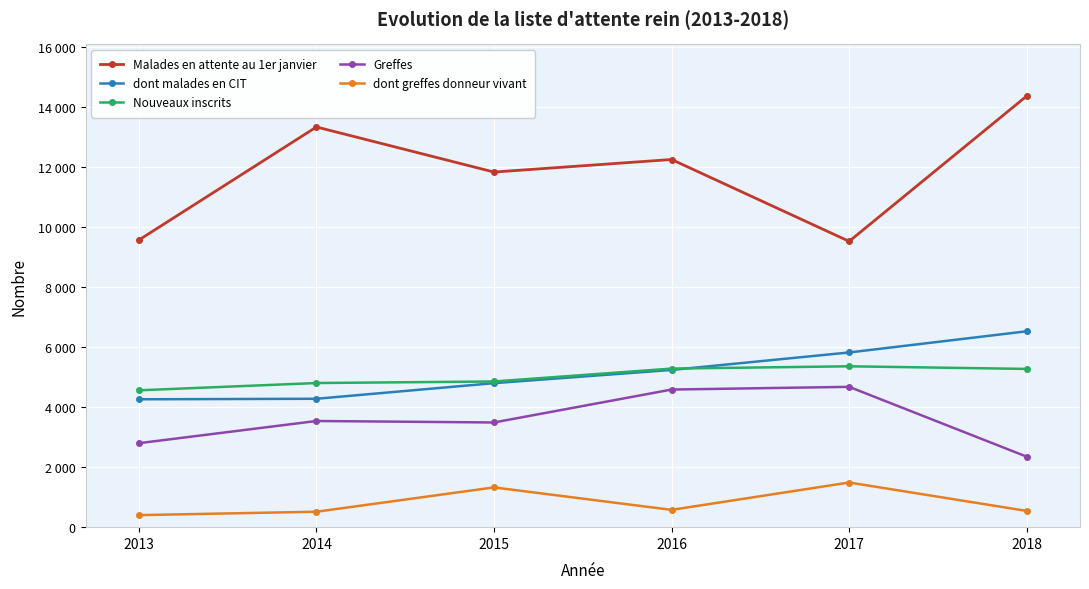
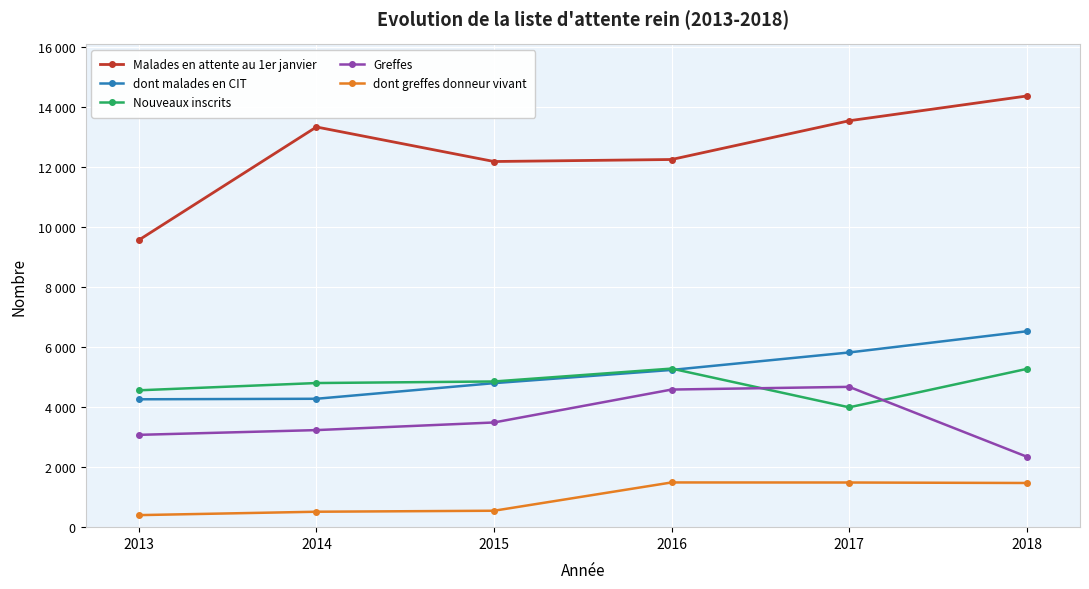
  {
    "Malades en attente au 1er janvier": {
      "2013": 9600,
      "2014": 13300,
-     "2015": 11800,
+     "2015": 12200,
      "2016": 12200,
-     "2017": 9500,
+     "2017": 13500,
      "2018": 14400
    },
    "dont malades en CIT": {
      "2013": 4300,
      "2014": 4300,
      "2017": 5800,
      "2018": 6500
    },
    "Nouveaux inscrits": {
      "2013": 4600,
      "2014": 4800,
-     "2017": 5400,
+     "2017": 4000,
      "2018": 5300
    },
    "Greffes": {
-     "2013": 2800,
-     "2014": 3500,
+     "2013": 3100,
+     "2014": 3200,
      "2015": 3500,
      "2016": 4600,
      "2017": 4700,
      "2018": 2300
    },
    "dont greffes donneur vivant": {
      "2013": 400,
      "2014": 500,
-     "2015": 1300,
-     "2016": 600,
+     "2015": 500,
+     "2016": 1500,
      "2017": 1500,
-     "2018": 500
+     "2018": 1500
    }
  }
